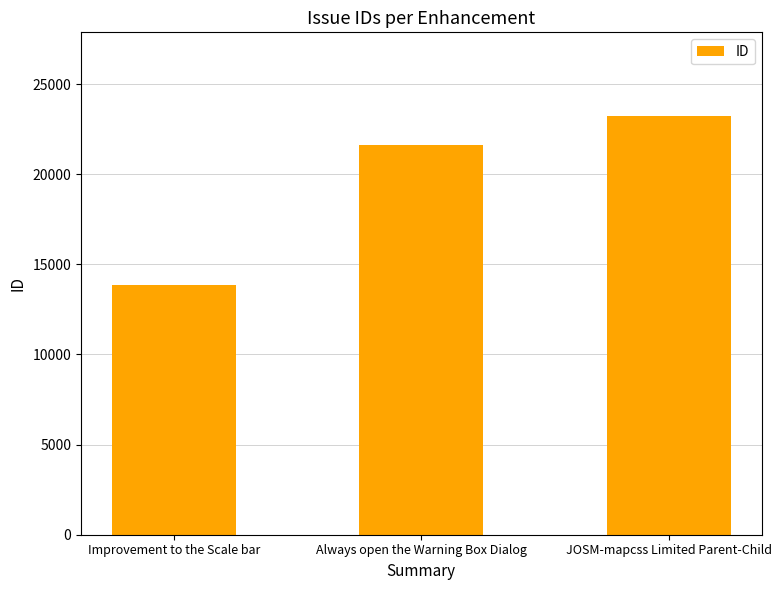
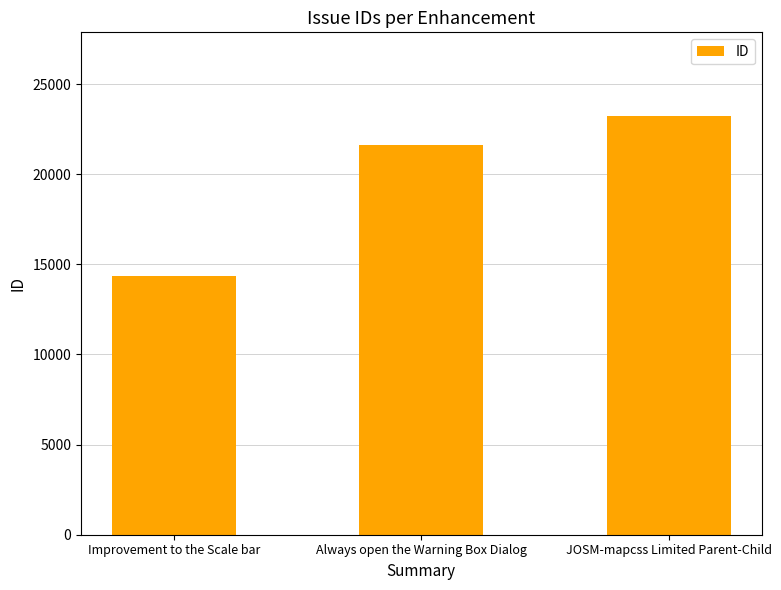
  {
-   "Improvement to the Scale bar": 13900,
+   "Improvement to the Scale bar": 14300,
    "Always open the Warning Box Dialog": 21600,
    "JOSM-mapcss Limited Parent-Child": 23200
  }
